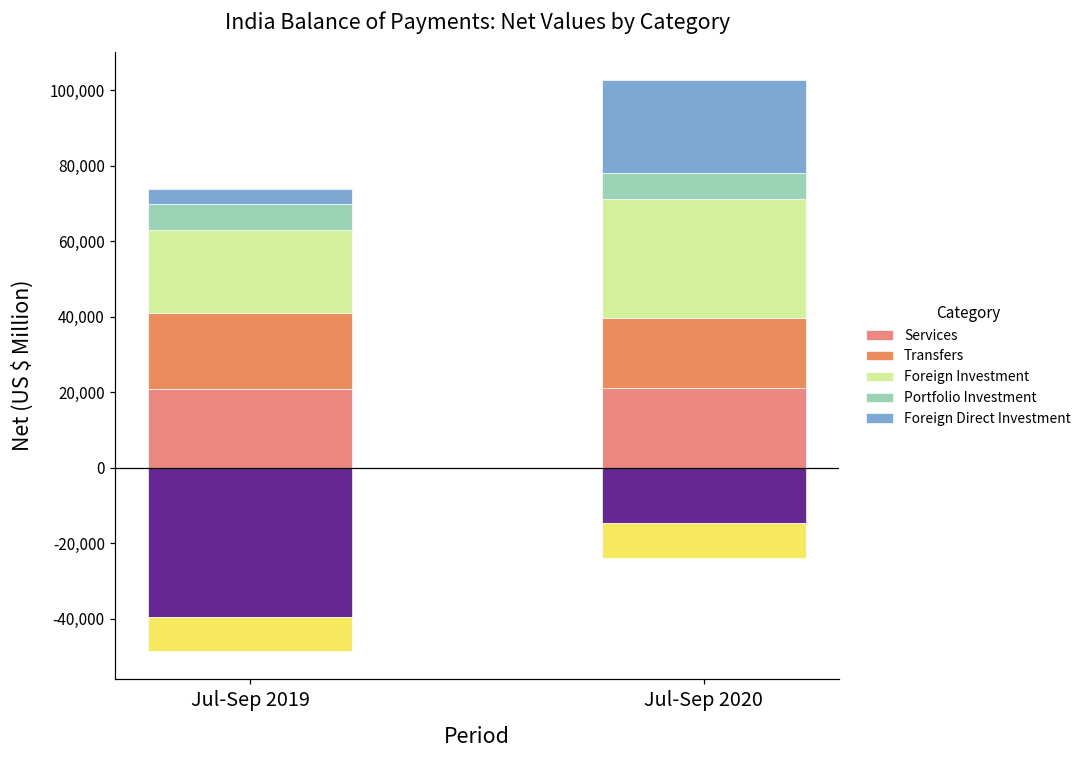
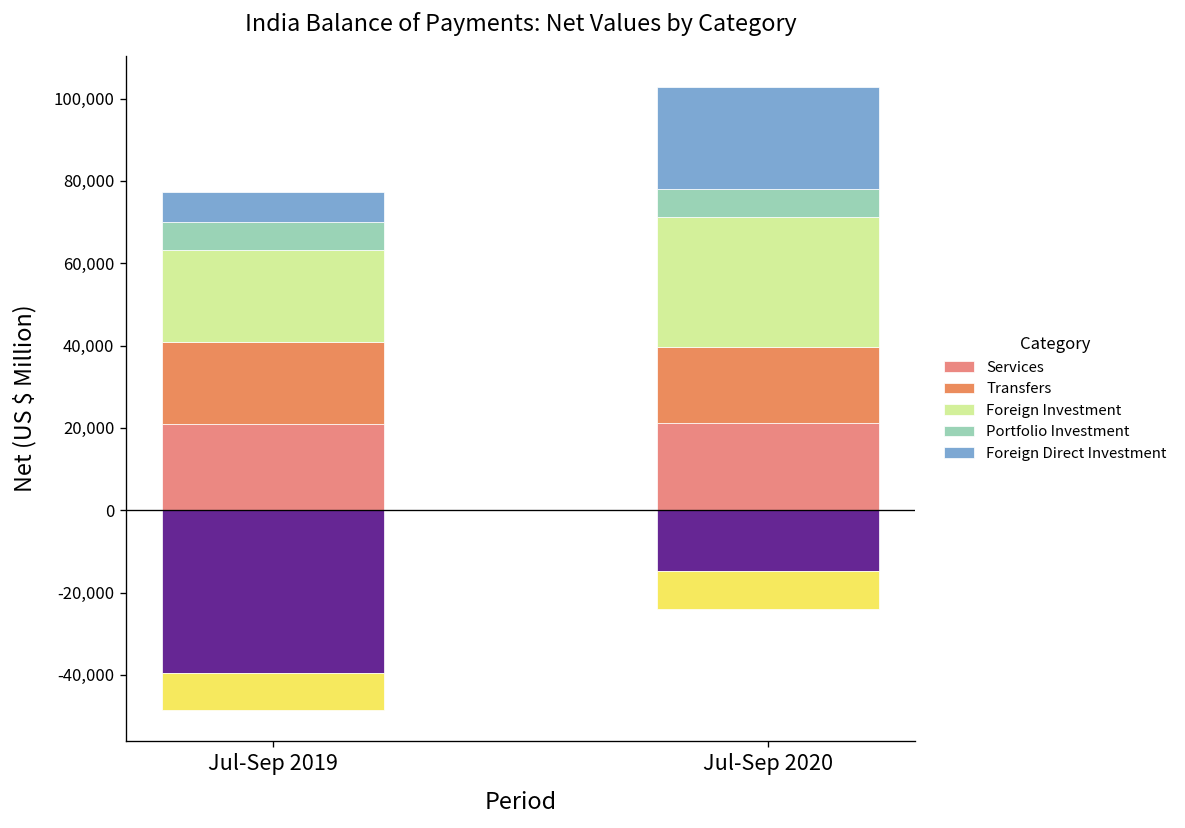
  {
    "Foreign Investment": {
      "Jul-Sep 2019": "22,000",
      "Jul-Sep 2020": "32,000"
    },
    "Portfolio Investment": {
      "Jul-Sep 2019": "7,000",
      "Jul-Sep 2020": "7,000"
    },
    "Foreign Direct Investment": {
-     "Jul-Sep 2019": "4,000",
+     "Jul-Sep 2019": "7,000",
      "Jul-Sep 2020": "25,000"
    }
  }
